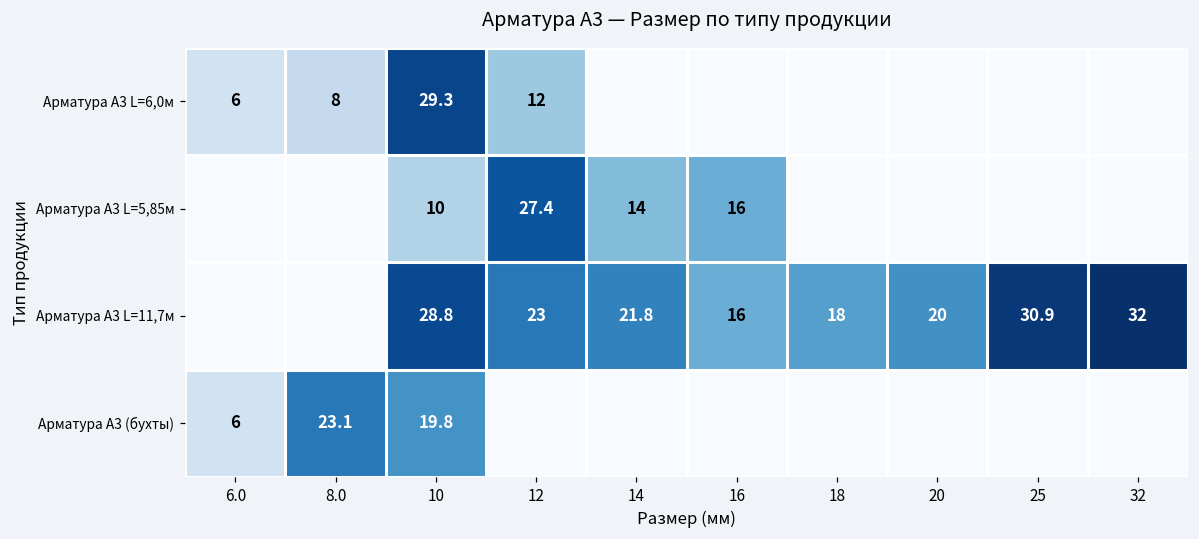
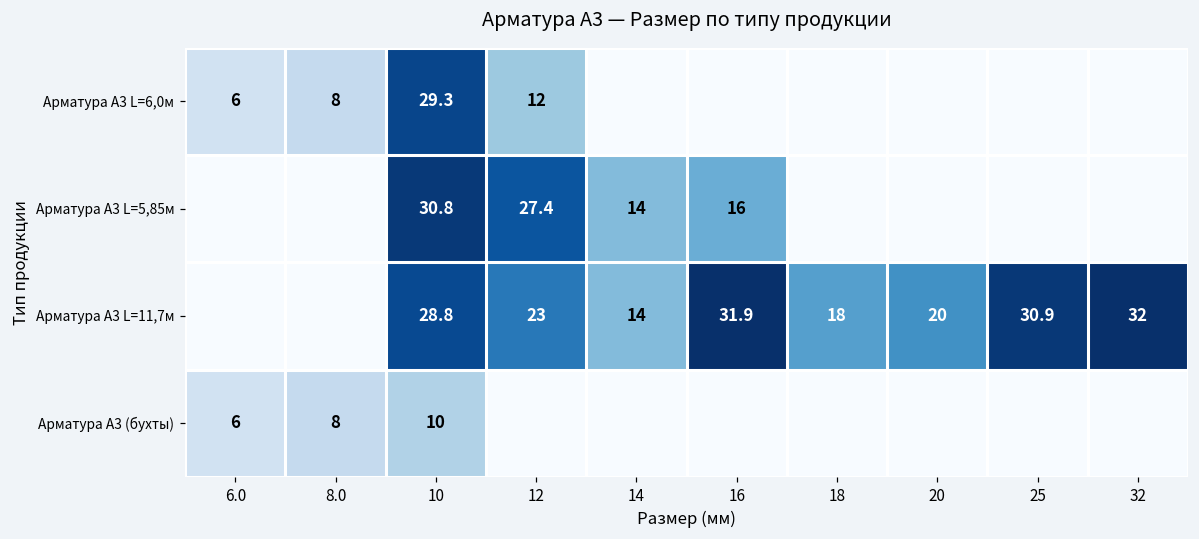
  {
    "Арматура А3 L=6,0м": {
      "6.0": 6,
      "8.0": 8,
      "10": 29.3,
      "12": 12
    },
    "Арматура А3 L=5,85м": {
-     "10": 10,
+     "10": 30.8,
      "12": 27.4,
      "14": 14,
      "16": 16
    },
    "Арматура А3 L=11,7м": {
      "10": 28.8,
      "12": 23,
-     "14": 21.8,
-     "16": 16,
+     "14": 14,
+     "16": 31.9,
      "18": 18,
      "20": 20,
      "25": 30.9,
      "32": 32
    },
    "Арматура А3 (бухты)": {
      "6.0": 6,
-     "8.0": 23.1,
-     "10": 19.8
+     "8.0": 8,
+     "10": 10
    }
  }
